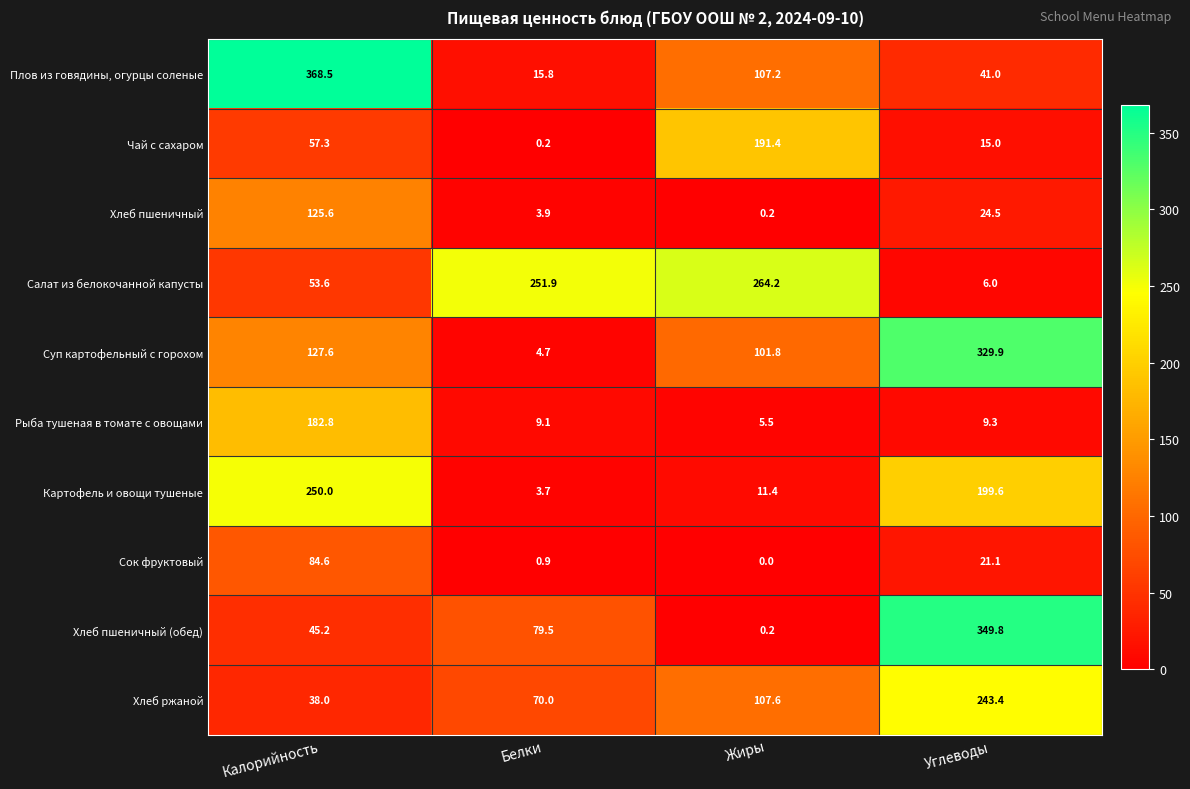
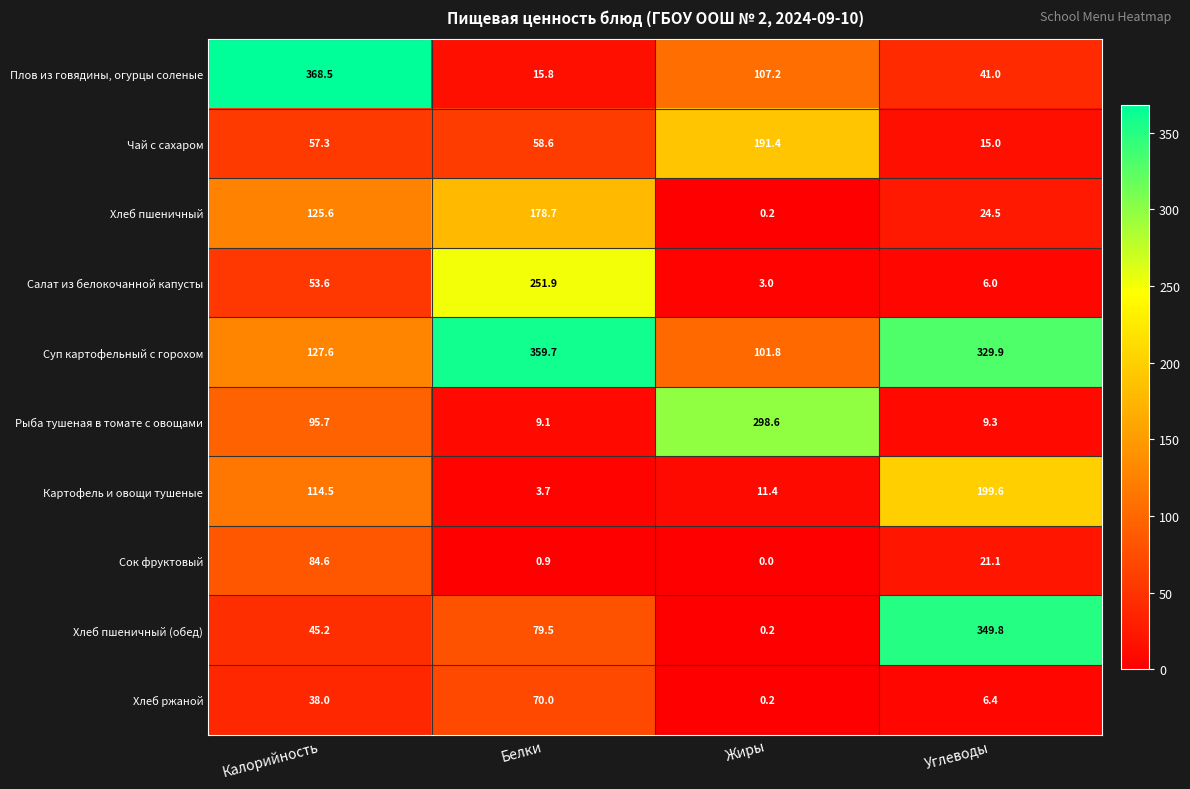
  {
    "Плов из говядины, огурцы соленые": {
      "Калорийность": 368.5,
      "Белки": 15.8,
      "Жиры": 107.2,
      "Углеводы": 41.0
    },
    "Чай с сахаром": {
      "Калорийность": 57.3,
-     "Белки": 0.2,
+     "Белки": 58.6,
      "Жиры": 191.4,
      "Углеводы": 15.0
    },
    "Хлеб пшеничный": {
      "Калорийность": 125.6,
-     "Белки": 3.9,
+     "Белки": 178.7,
      "Жиры": 0.2,
      "Углеводы": 24.5
    },
    "Салат из белокочанной капусты": {
      "Калорийность": 53.6,
      "Белки": 251.9,
-     "Жиры": 264.2,
+     "Жиры": 3.0,
      "Углеводы": 6.0
    },
    "Суп картофельный с горохом": {
      "Калорийность": 127.6,
-     "Белки": 4.7,
+     "Белки": 359.7,
      "Жиры": 101.8,
      "Углеводы": 329.9
    },
    "Рыба тушеная в томате с овощами": {
-     "Калорийность": 182.8,
+     "Калорийность": 95.7,
      "Белки": 9.1,
-     "Жиры": 5.5,
+     "Жиры": 298.6,
      "Углеводы": 9.3
    },
    "Картофель и овощи тушеные": {
-     "Калорийность": 250.0,
+     "Калорийность": 114.5,
      "Белки": 3.7,
      "Жиры": 11.4,
      "Углеводы": 199.6
    },
    "Сок фруктовый": {
      "Калорийность": 84.6,
      "Белки": 0.9,
      "Жиры": 0.0,
      "Углеводы": 21.1
    },
    "Хлеб пшеничный (обед)": {
      "Калорийность": 45.2,
      "Белки": 79.5,
      "Жиры": 0.2,
      "Углеводы": 349.8
    },
    "Хлеб ржаной": {
      "Калорийность": 38.0,
      "Белки": 70.0,
-     "Жиры": 107.6,
-     "Углеводы": 243.4
+     "Жиры": 0.2,
+     "Углеводы": 6.4
    }
  }
